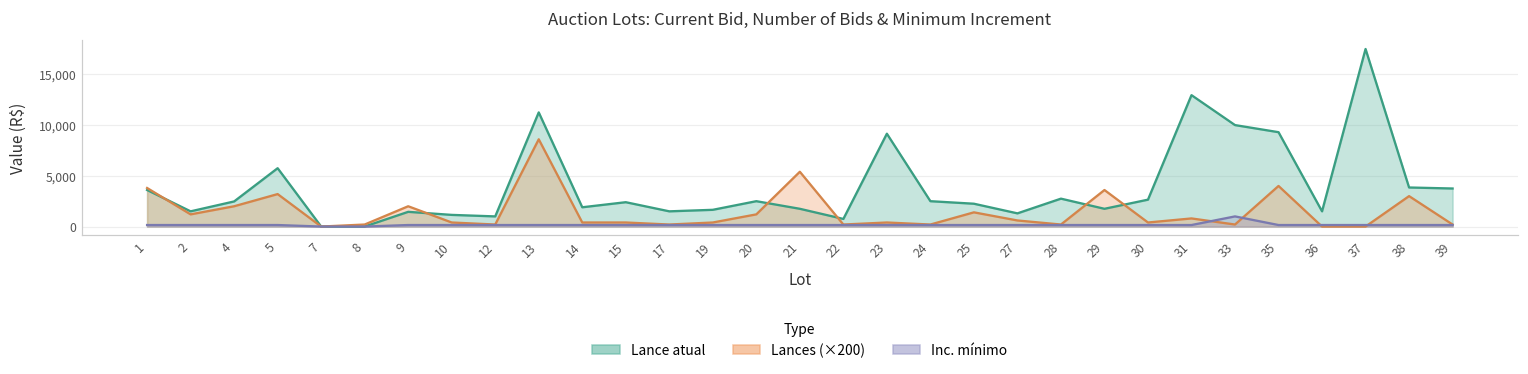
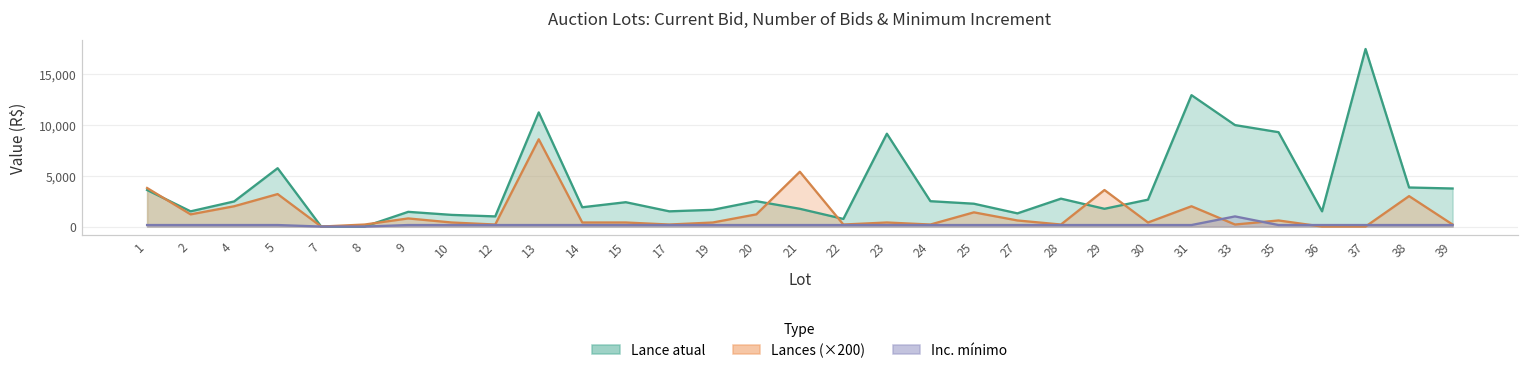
  {
    "Lances (×200)": {
      "2": "1,000",
      "4": "2,000",
      "5": "3,000",
-     "9": "2,000",
+     "9": "1,000",
      "13": "9,000",
      "20": "1,000",
      "21": "5,000",
      "25": "1,000",
      "27": "1,000",
      "29": "4,000",
-     "31": "1,000",
+     "31": "2,000",
      "33": "0",
-     "35": "4,000",
+     "35": "1,000",
      "38": "3,000"
    }
  }
